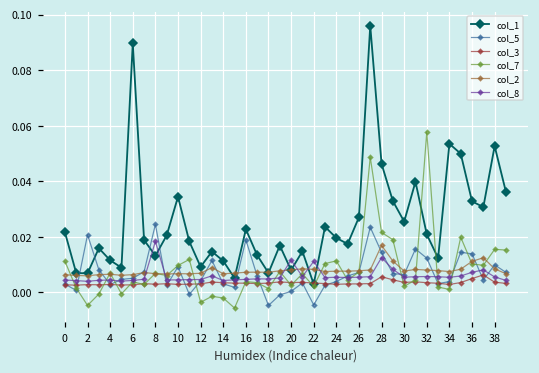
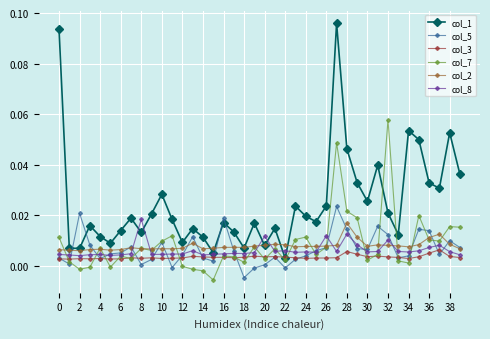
  {
    "col_1": {
-     "0": 0.022,
+     "0": 0.094,
      "4": 0.012,
-     "6": 0.090,
+     "6": 0.014,
      "8": 0.013,
-     "10": 0.034,
+     "10": 0.028,
      "12": 0.009,
      "14": 0.011,
-     "16": 0.023,
+     "16": 0.017,
      "24": 0.020,
-     "26": 0.027,
+     "26": 0.024,
      "28": 0.046,
      "30": 0.025,
      "32": 0.021,
      "34": 0.053,
      "36": 0.033,
      "38": 0.053
    },
    "col_5": {
      "2": 0.021,
-     "8": 0.024,
+     "8": 0.000,
      "16": 0.019,
      "18": -0.005,
      "20": 0.000,
-     "22": -0.004,
+     "22": -0.001,
      "28": 0.014,
      "32": 0.012,
      "34": 0.004,
      "36": 0.014,
      "38": 0.010
    },
    "col_7": {
      "0": 0.011,
-     "2": -0.005,
-     "12": -0.004,
+     "2": -0.001,
+     "12": 0.000,
      "14": -0.002,
      "18": 0.001,
      "24": 0.011,
      "28": 0.022,
      "30": 0.002,
      "32": 0.058,
      "34": 0.001,
      "38": 0.015
    },
    "col_8": {
      "0": 0.004,
      "2": 0.004,
      "4": 0.004,
      "8": 0.018,
      "10": 0.005,
      "18": 0.005,
      "20": 0.012,
-     "22": 0.011,
+     "22": 0.006,
      "24": 0.005,
-     "26": 0.005,
+     "26": 0.012,
      "28": 0.013,
-     "32": 0.006,
+     "32": 0.010,
      "34": 0.005,
      "36": 0.007,
      "38": 0.006
    }
  }
